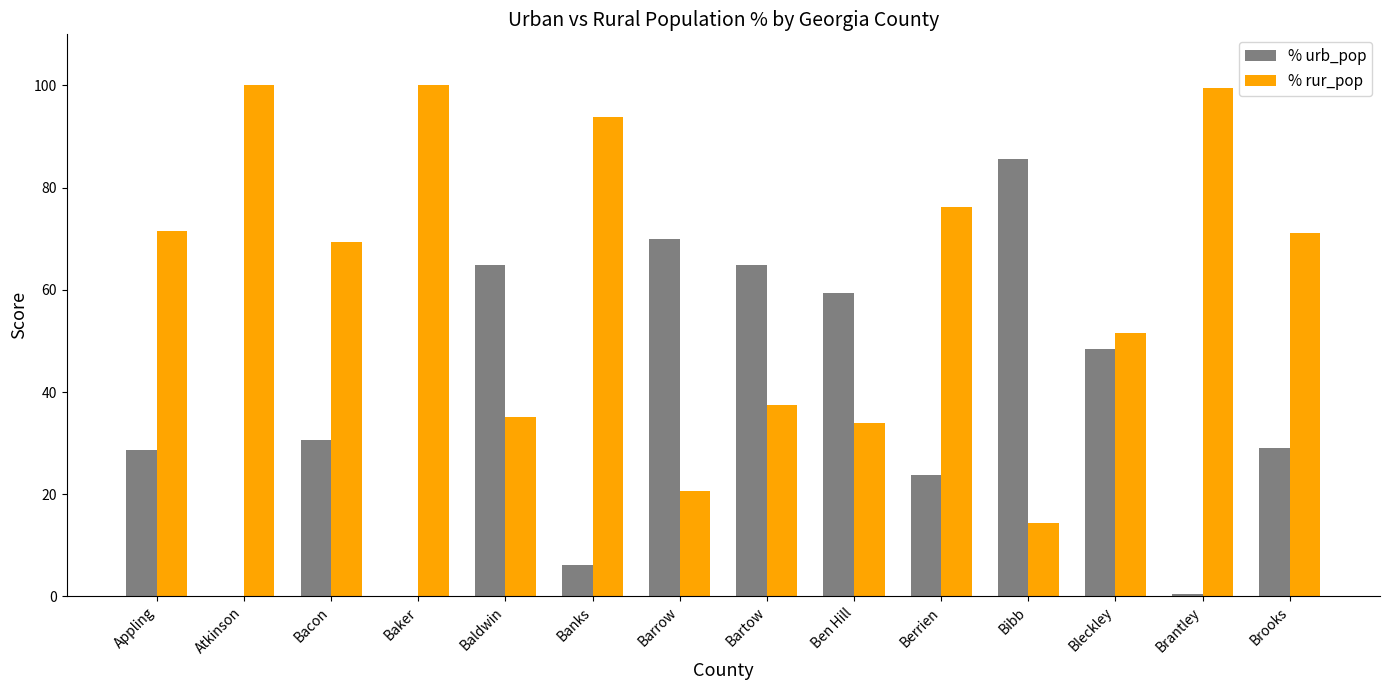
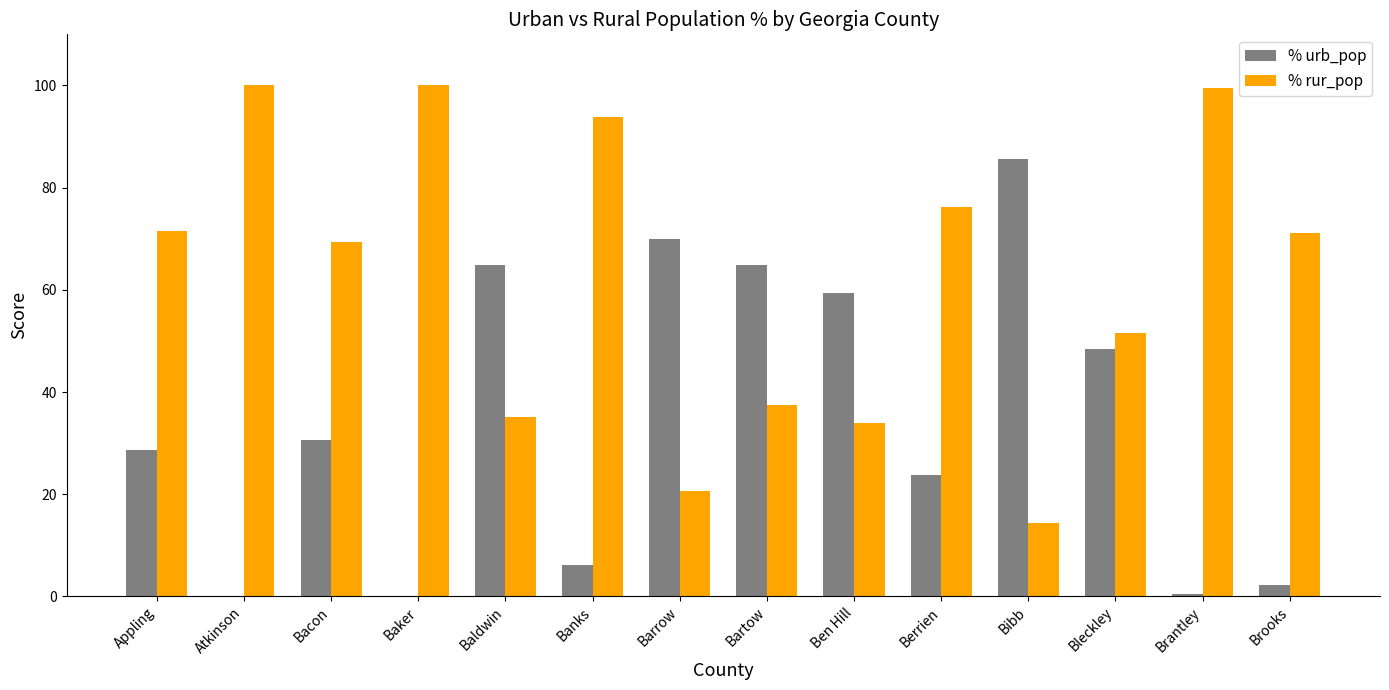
  {
    "% urb_pop": {
      "Appling": 29,
      "Atkinson": 0,
      "Bacon": 31,
      "Baker": 0,
      "Baldwin": 65,
      "Banks": 6,
      "Barrow": 70,
      "Bartow": 65,
      "Ben Hill": 59,
      "Berrien": 24,
      "Bibb": 86,
      "Bleckley": 48,
      "Brantley": 1,
-     "Brooks": 29
+     "Brooks": 2
    },
    "% rur_pop": {
      "Appling": 71,
      "Atkinson": 100,
      "Bacon": 69,
      "Baker": 100,
      "Baldwin": 35,
      "Banks": 94,
      "Barrow": 21,
      "Bartow": 37,
      "Ben Hill": 34,
      "Berrien": 76,
      "Bibb": 14,
      "Bleckley": 52,
      "Brantley": 99,
      "Brooks": 71
    }
  }
